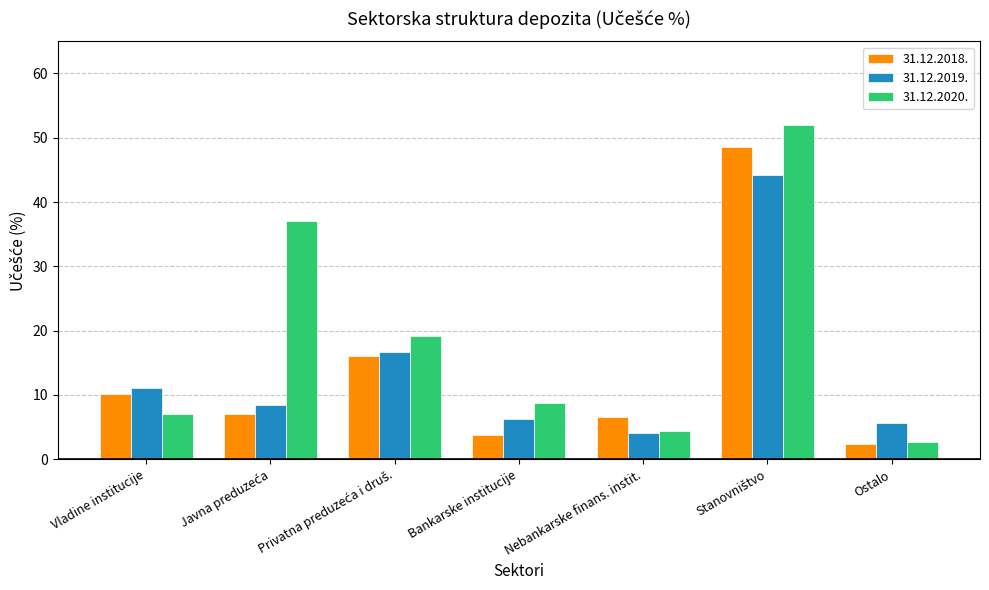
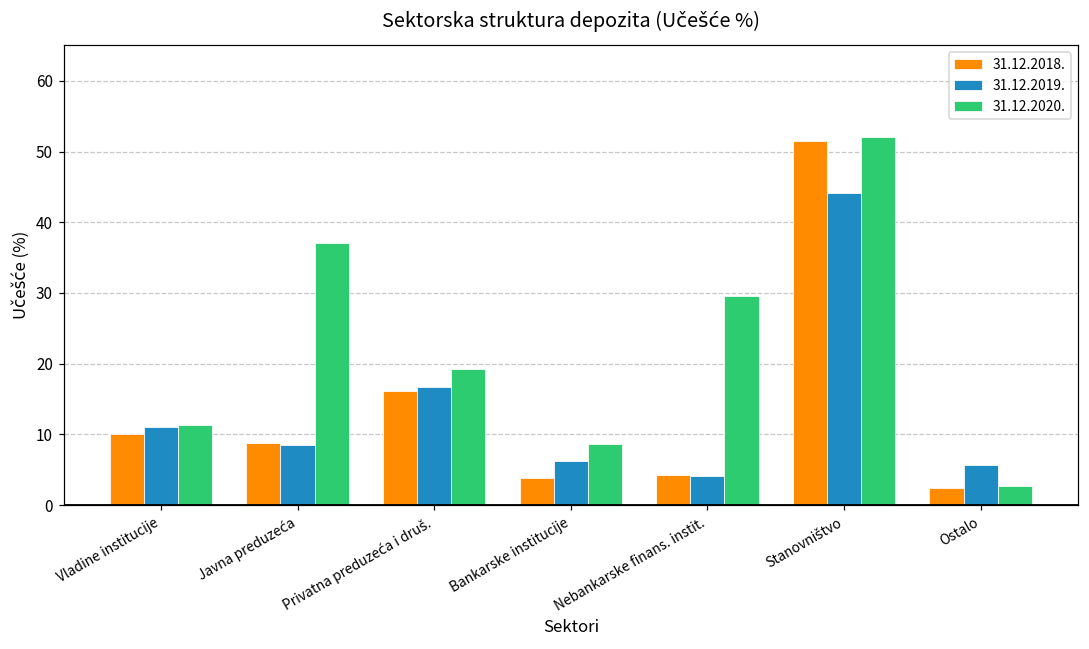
  {
    "31.12.2018.": {
      "Vladine institucije": 10,
-     "Javna preduzeća": 7,
+     "Javna preduzeća": 9,
      "Privatna preduzeća i druš.": 16,
      "Bankarske institucije": 4,
-     "Nebankarske finans. instit.": 7,
-     "Stanovništvo": 48,
+     "Nebankarske finans. instit.": 4,
+     "Stanovništvo": 52,
      "Ostalo": 2
    },
    "31.12.2019.": {
      "Vladine institucije": 11,
      "Javna preduzeća": 9,
      "Privatna preduzeća i druš.": 17,
      "Bankarske institucije": 6,
      "Nebankarske finans. instit.": 4,
      "Stanovništvo": 44,
      "Ostalo": 6
    },
    "31.12.2020.": {
-     "Vladine institucije": 7,
+     "Vladine institucije": 11,
      "Javna preduzeća": 37,
      "Privatna preduzeća i druš.": 19,
      "Bankarske institucije": 9,
-     "Nebankarske finans. instit.": 4,
+     "Nebankarske finans. instit.": 30,
      "Stanovništvo": 52,
      "Ostalo": 3
    }
  }
